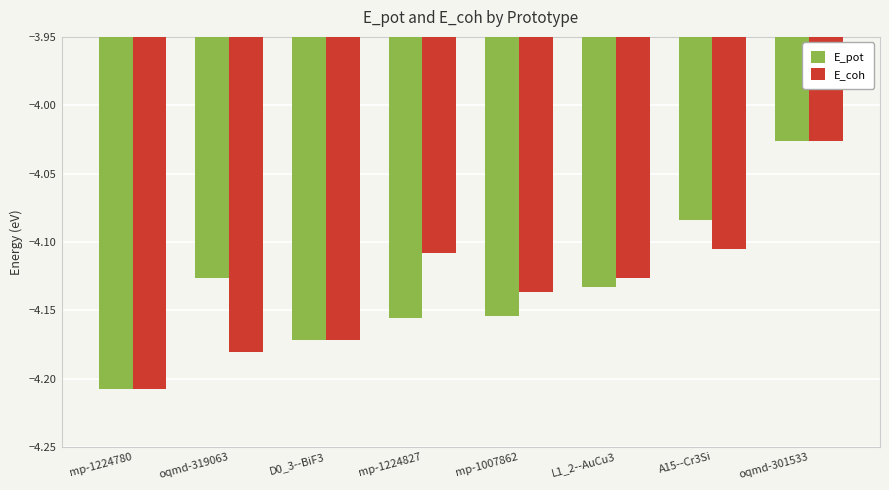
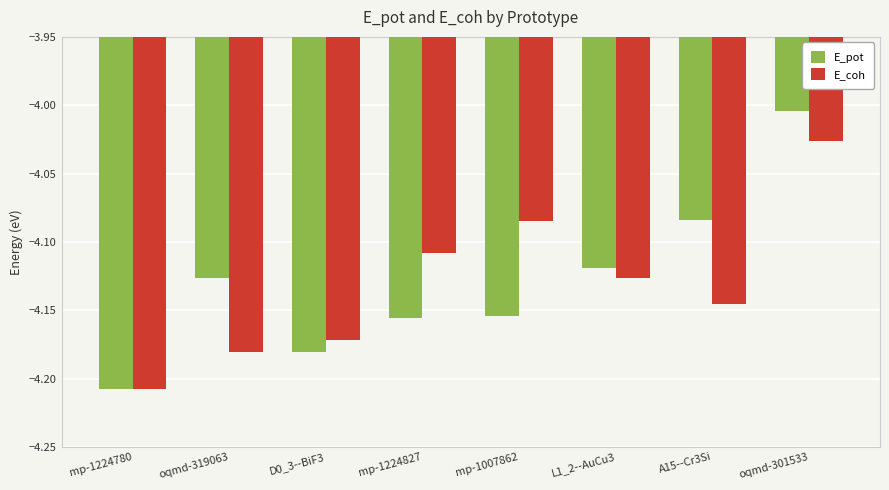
  {
    "E_pot": {
      "mp-1224780": -4.207,
      "oqmd-319063": -4.127,
-     "D0_3--BiF3": -4.172,
+     "D0_3--BiF3": -4.180,
      "mp-1224827": -4.156,
      "mp-1007862": -4.154,
-     "L1_2--AuCu3": -4.133,
+     "L1_2--AuCu3": -4.119,
      "A15--Cr3Si": -4.084,
-     "oqmd-301533": -4.026
+     "oqmd-301533": -4.004
    },
    "E_coh": {
      "mp-1224780": -4.207,
      "oqmd-319063": -4.180,
      "D0_3--BiF3": -4.172,
      "mp-1224827": -4.108,
-     "mp-1007862": -4.137,
+     "mp-1007862": -4.085,
      "L1_2--AuCu3": -4.126,
-     "A15--Cr3Si": -4.105,
+     "A15--Cr3Si": -4.145,
      "oqmd-301533": -4.026
    }
  }
